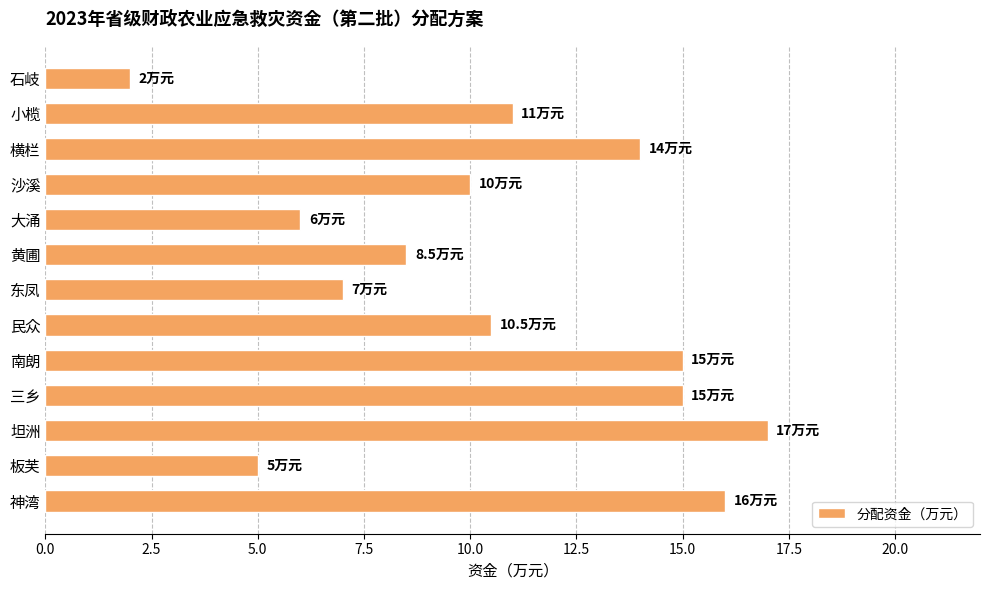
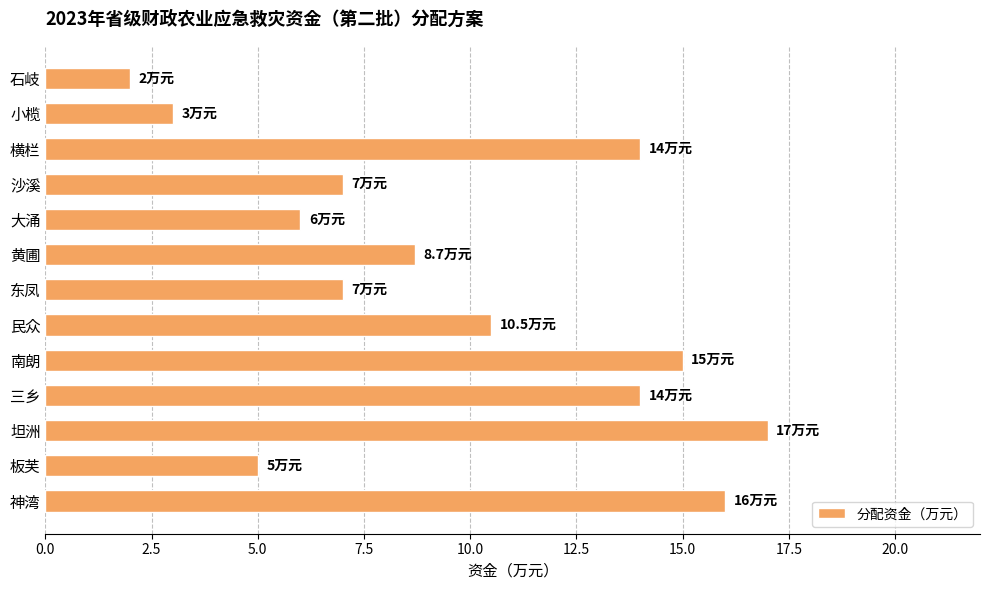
  {
    "石岐": 2,
-   "小榄": 11,
+   "小榄": 3,
    "横栏": 14,
-   "沙溪": 10,
+   "沙溪": 7,
    "大涌": 6,
-   "黄圃": 8.5,
+   "黄圃": 8.7,
    "东凤": 7,
    "民众": 10.5,
    "南朗": 15,
-   "三乡": 15,
+   "三乡": 14,
    "坦洲": 17,
    "板芙": 5,
    "神湾": 16
  }
